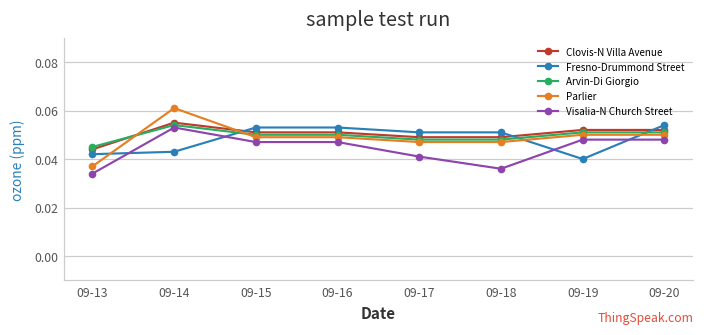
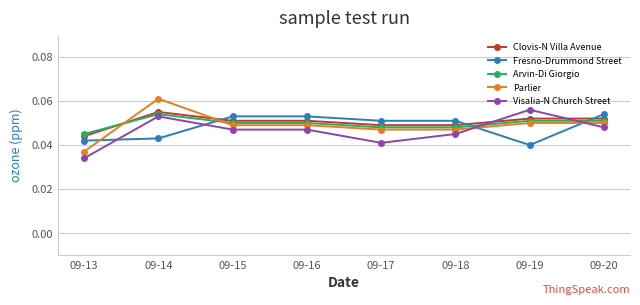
  {
    "Fresno-Drummond Street": {
      "09-13": 0.042,
      "09-14": 0.043,
      "09-15": 0.053,
      "09-16": 0.053,
      "09-17": 0.051,
      "09-18": 0.051,
      "09-19": 0.040,
      "09-20": 0.054
    },
    "Parlier": {
      "09-13": 0.037,
      "09-14": 0.061
    },
    "Visalia-N Church Street": {
      "09-13": 0.034,
      "09-15": 0.047,
      "09-16": 0.047,
      "09-17": 0.041,
-     "09-18": 0.036,
-     "09-19": 0.048,
+     "09-18": 0.045,
+     "09-19": 0.056,
      "09-20": 0.048
    }
  }
